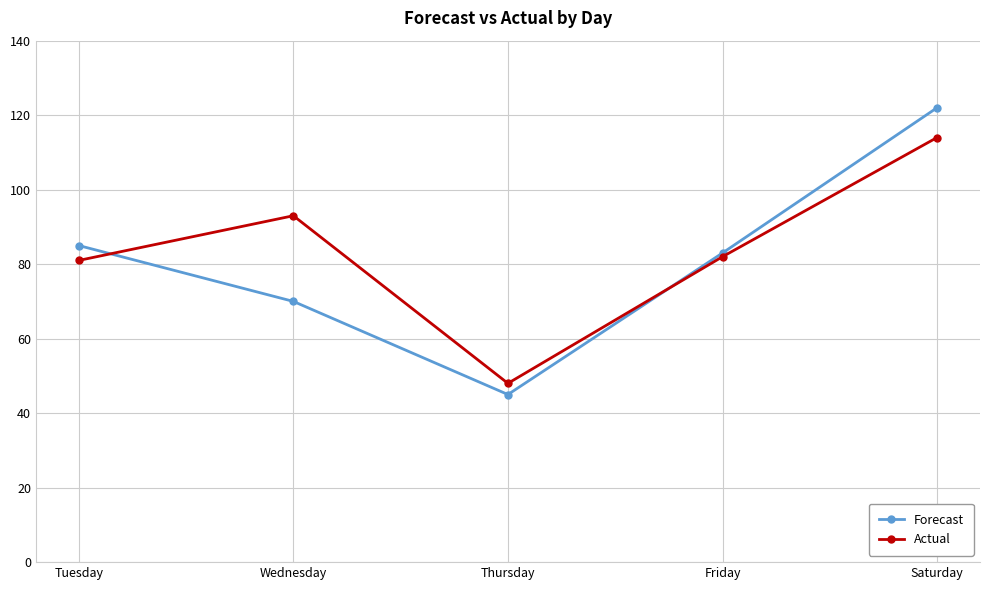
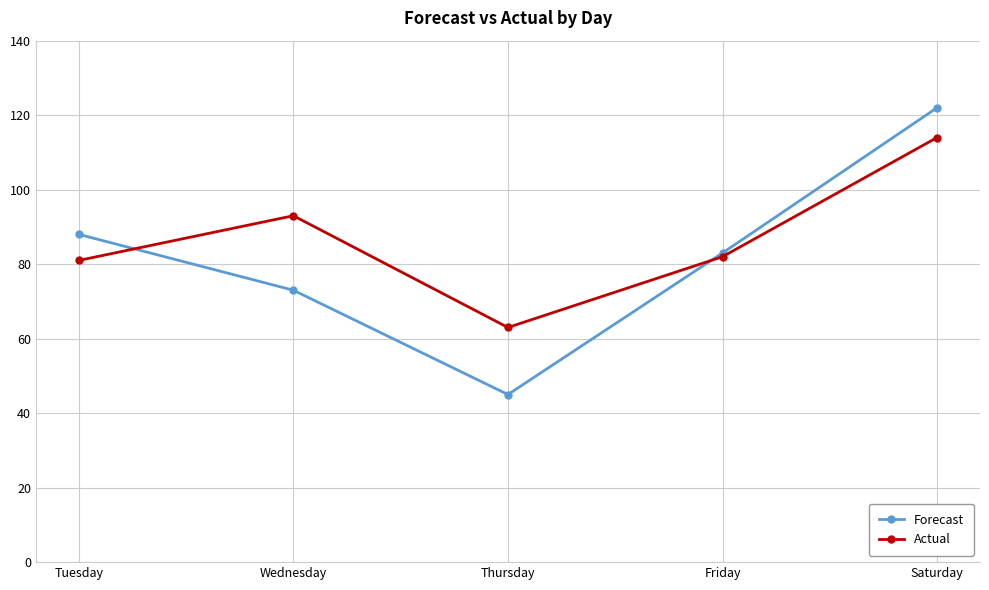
  {
    "Forecast": {
-     "Tuesday": 85,
-     "Wednesday": 70,
+     "Tuesday": 88,
+     "Wednesday": 73,
      "Thursday": 45,
      "Friday": 83,
      "Saturday": 122
    },
    "Actual": {
      "Tuesday": 81,
      "Wednesday": 93,
-     "Thursday": 48,
+     "Thursday": 63,
      "Friday": 82,
      "Saturday": 114
    }
  }
